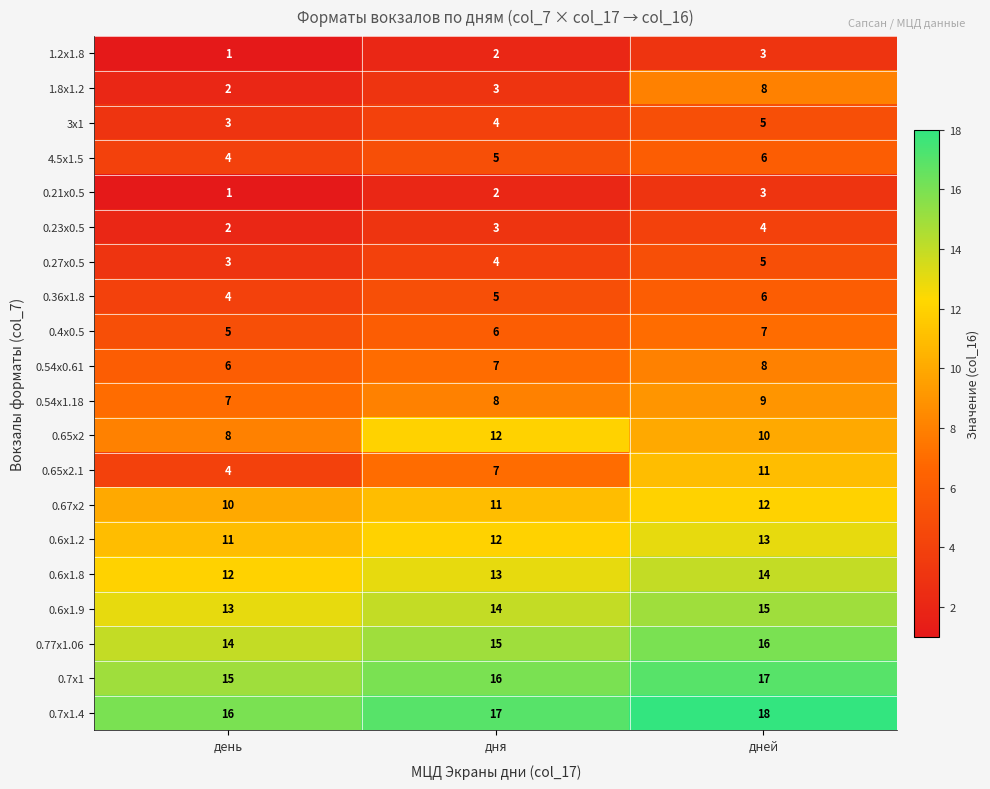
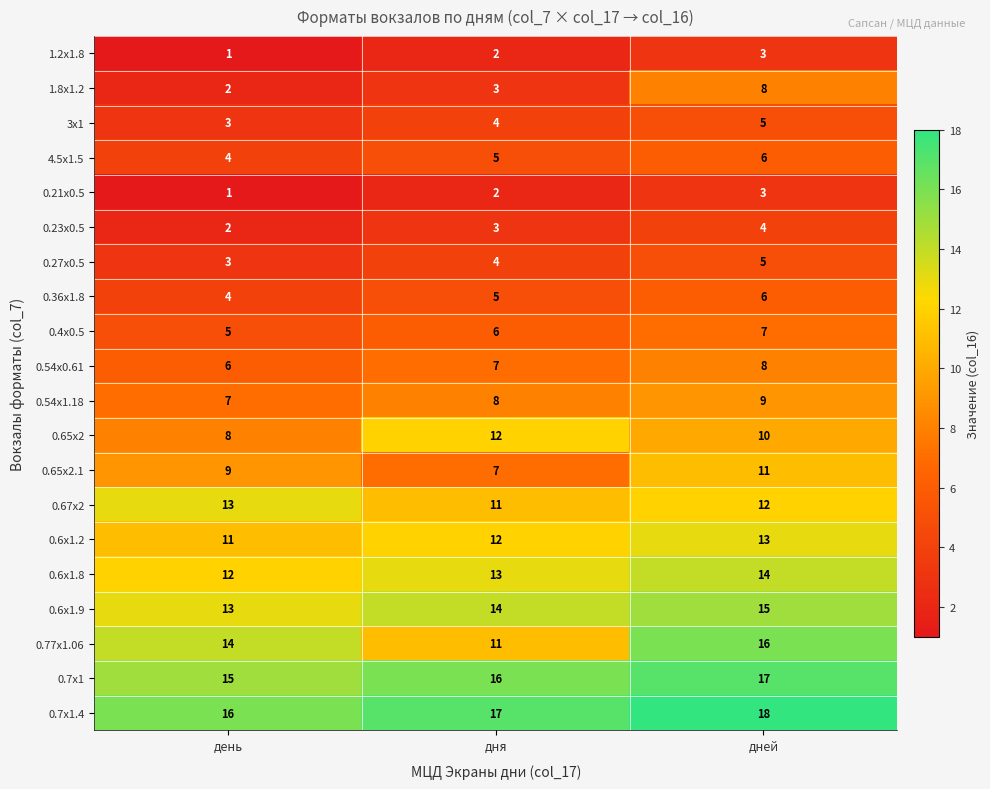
  {
    "1.2x1.8": {
      "день": 1,
      "дня": 2,
      "дней": 3
    },
    "1.8x1.2": {
      "день": 2,
      "дня": 3,
      "дней": 8
    },
    "3x1": {
      "день": 3,
      "дня": 4,
      "дней": 5
    },
    "4.5x1.5": {
      "день": 4,
      "дня": 5,
      "дней": 6
    },
    "0.21x0.5": {
      "день": 1,
      "дня": 2,
      "дней": 3
    },
    "0.23x0.5": {
      "день": 2,
      "дня": 3,
      "дней": 4
    },
    "0.27x0.5": {
      "день": 3,
      "дня": 4,
      "дней": 5
    },
    "0.36x1.8": {
      "день": 4,
      "дня": 5,
      "дней": 6
    },
    "0.4x0.5": {
      "день": 5,
      "дня": 6,
      "дней": 7
    },
    "0.54x0.61": {
      "день": 6,
      "дня": 7,
      "дней": 8
    },
    "0.54x1.18": {
      "день": 7,
      "дня": 8,
      "дней": 9
    },
    "0.65x2": {
      "день": 8,
      "дня": 12,
      "дней": 10
    },
    "0.65x2.1": {
-     "день": 4,
+     "день": 9,
      "дня": 7,
      "дней": 11
    },
    "0.67x2": {
-     "день": 10,
+     "день": 13,
      "дня": 11,
      "дней": 12
    },
    "0.6x1.2": {
      "день": 11,
      "дня": 12,
      "дней": 13
    },
    "0.6x1.8": {
      "день": 12,
      "дня": 13,
      "дней": 14
    },
    "0.6x1.9": {
      "день": 13,
      "дня": 14,
      "дней": 15
    },
    "0.77x1.06": {
      "день": 14,
-     "дня": 15,
+     "дня": 11,
      "дней": 16
    },
    "0.7x1": {
      "день": 15,
      "дня": 16,
      "дней": 17
    },
    "0.7x1.4": {
      "день": 16,
      "дня": 17,
      "дней": 18
    }
  }
